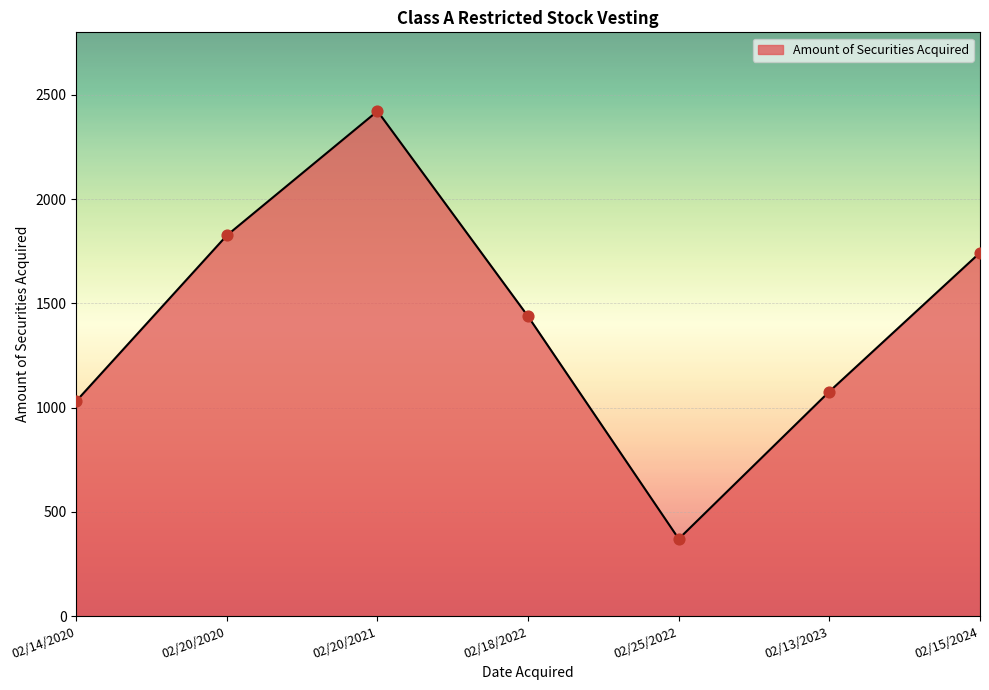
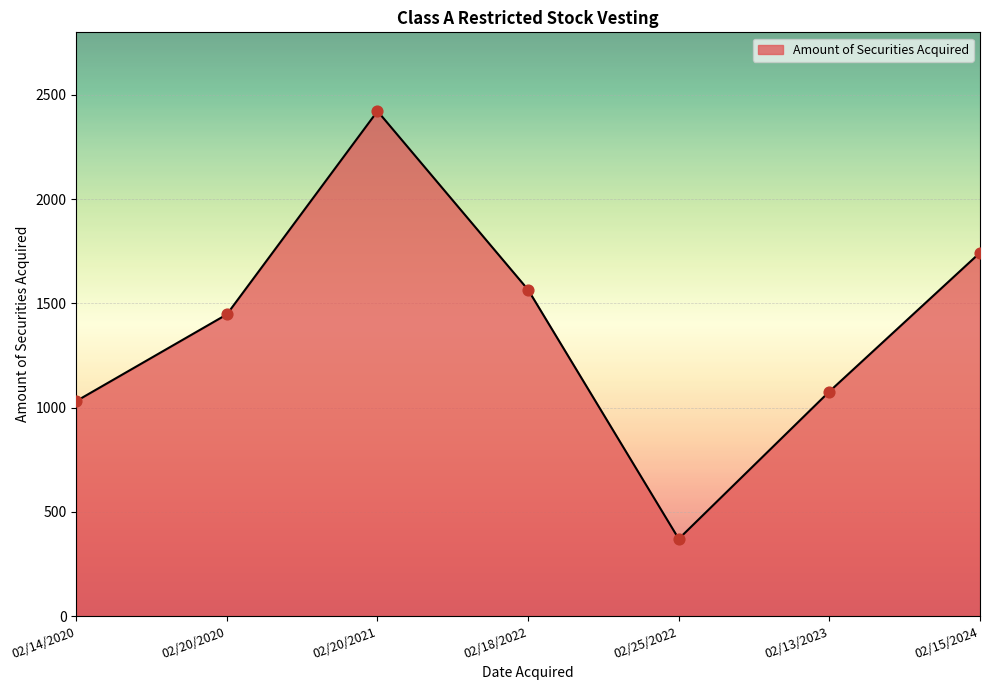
  {
    "02/14/2020": 1030,
-   "02/20/2020": 1830,
+   "02/20/2020": 1450,
    "02/20/2021": 2420,
-   "02/18/2022": 1440,
+   "02/18/2022": 1570,
    "02/25/2022": 370,
    "02/13/2023": 1080,
    "02/15/2024": 1740
  }
